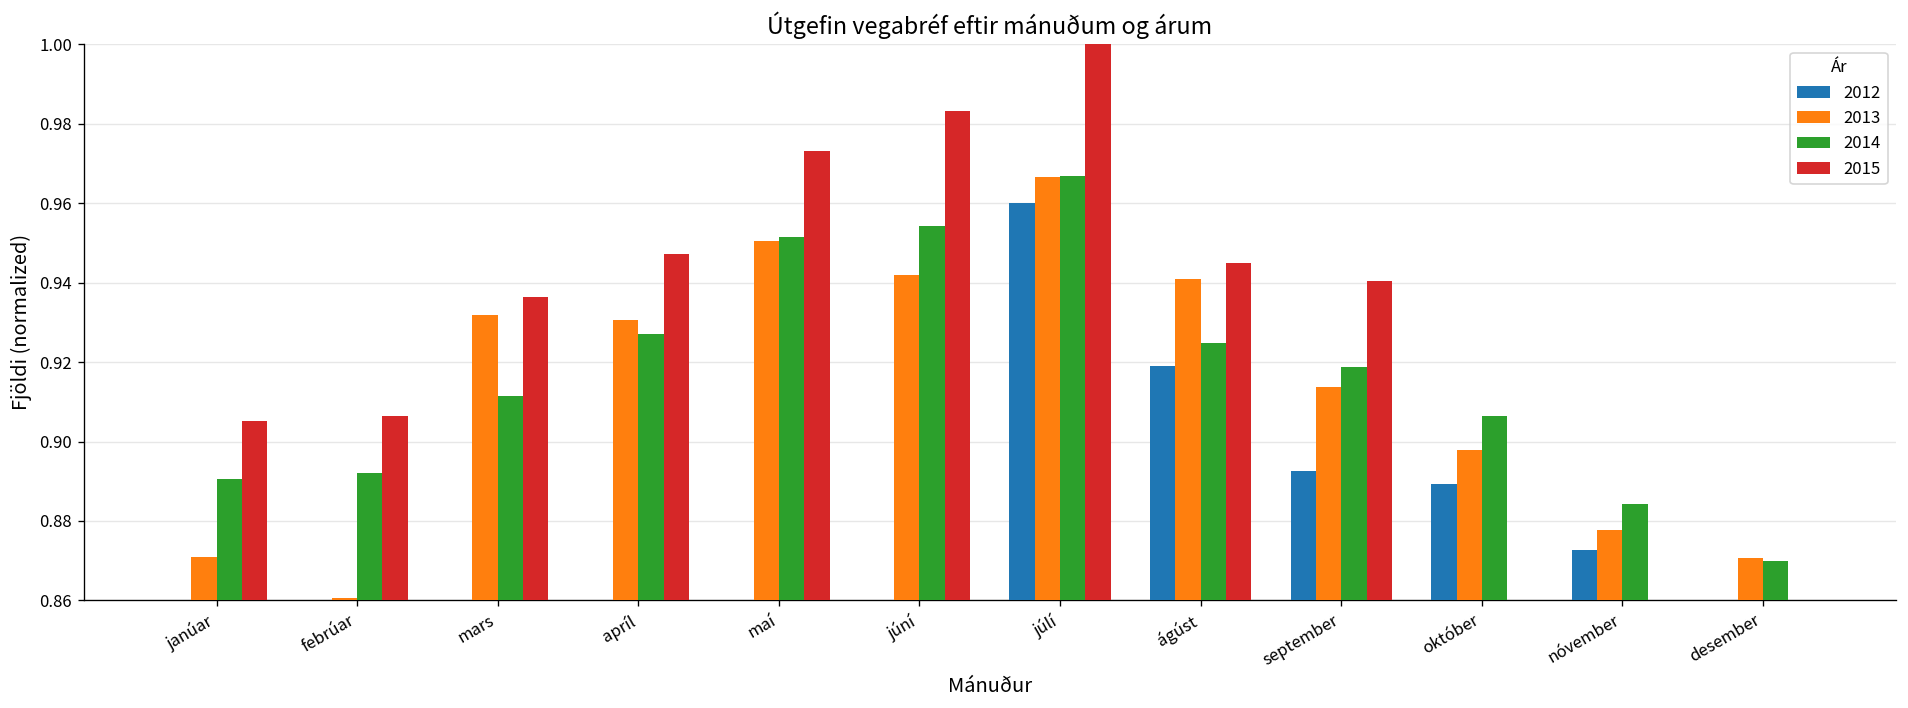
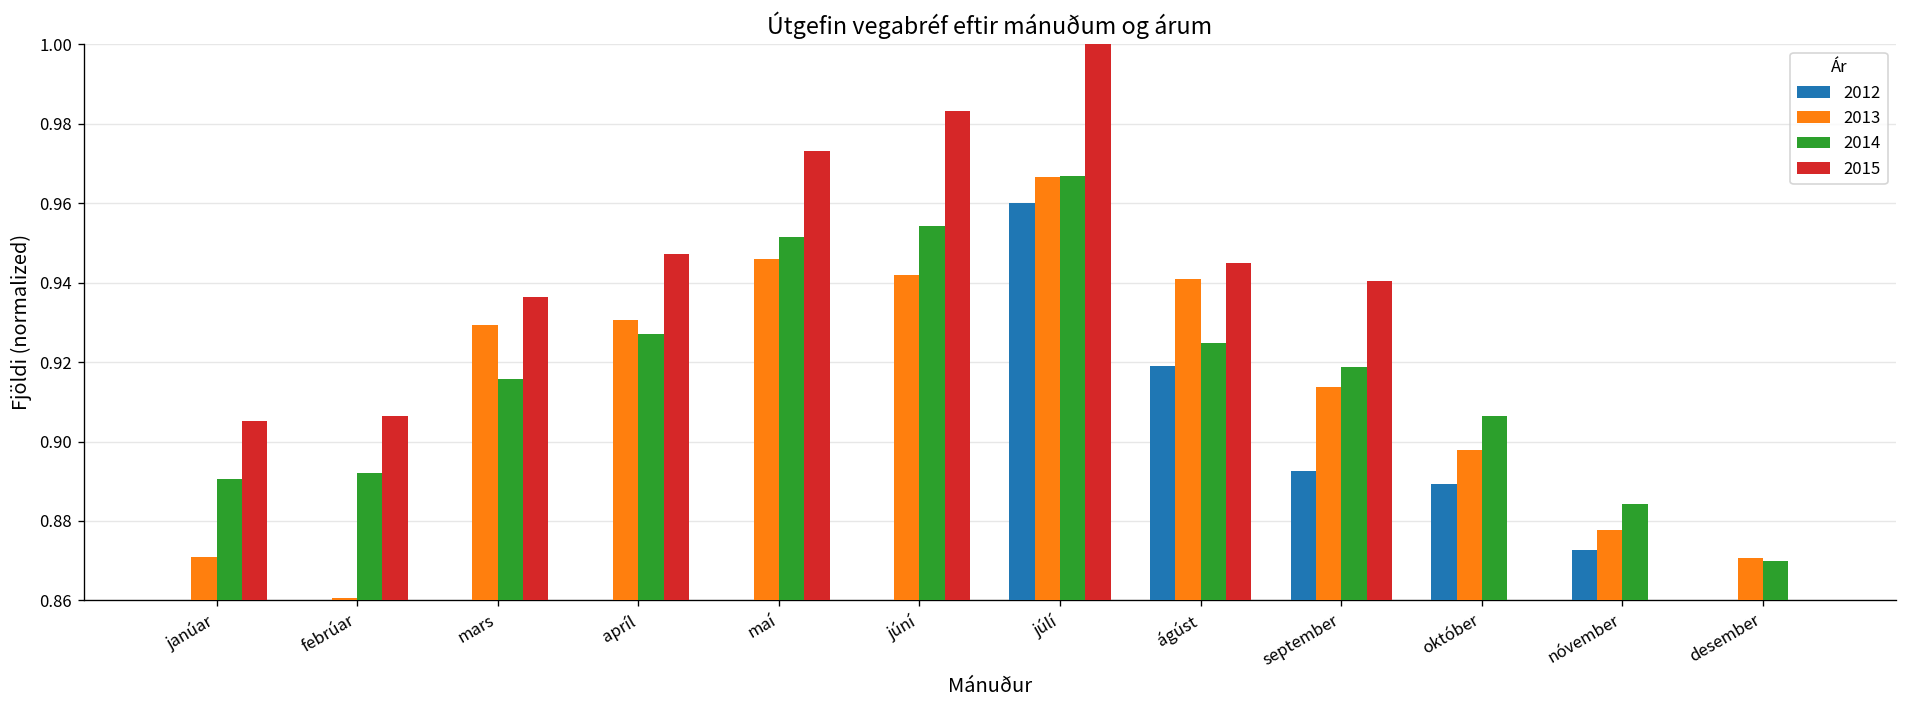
  {
    "2012": {
      "júlí": 0.960,
      "ágúst": 0.919,
      "september": 0.893,
      "október": 0.889,
      "nóvember": 0.873,
      "desember": 0.860
    },
    "2013": {
      "janúar": 0.871,
      "febrúar": 0.860,
-     "mars": 0.932,
+     "mars": 0.929,
      "apríl": 0.931,
-     "maí": 0.950,
+     "maí": 0.946,
      "júní": 0.942,
      "júlí": 0.967,
      "ágúst": 0.941,
      "september": 0.914,
      "október": 0.898,
      "nóvember": 0.878,
      "desember": 0.871
    },
    "2014": {
      "janúar": 0.891,
      "febrúar": 0.892,
-     "mars": 0.912,
+     "mars": 0.916,
      "apríl": 0.927,
      "maí": 0.952,
      "júní": 0.954,
      "júlí": 0.967,
      "ágúst": 0.925,
      "september": 0.919,
      "október": 0.906,
      "nóvember": 0.884,
      "desember": 0.870
    },
    "2015": {
      "janúar": 0.905,
      "febrúar": 0.906,
      "mars": 0.937,
      "apríl": 0.947,
      "maí": 0.973,
      "júní": 0.983,
      "júlí": 1.000,
      "ágúst": 0.945,
      "september": 0.940
    }
  }
